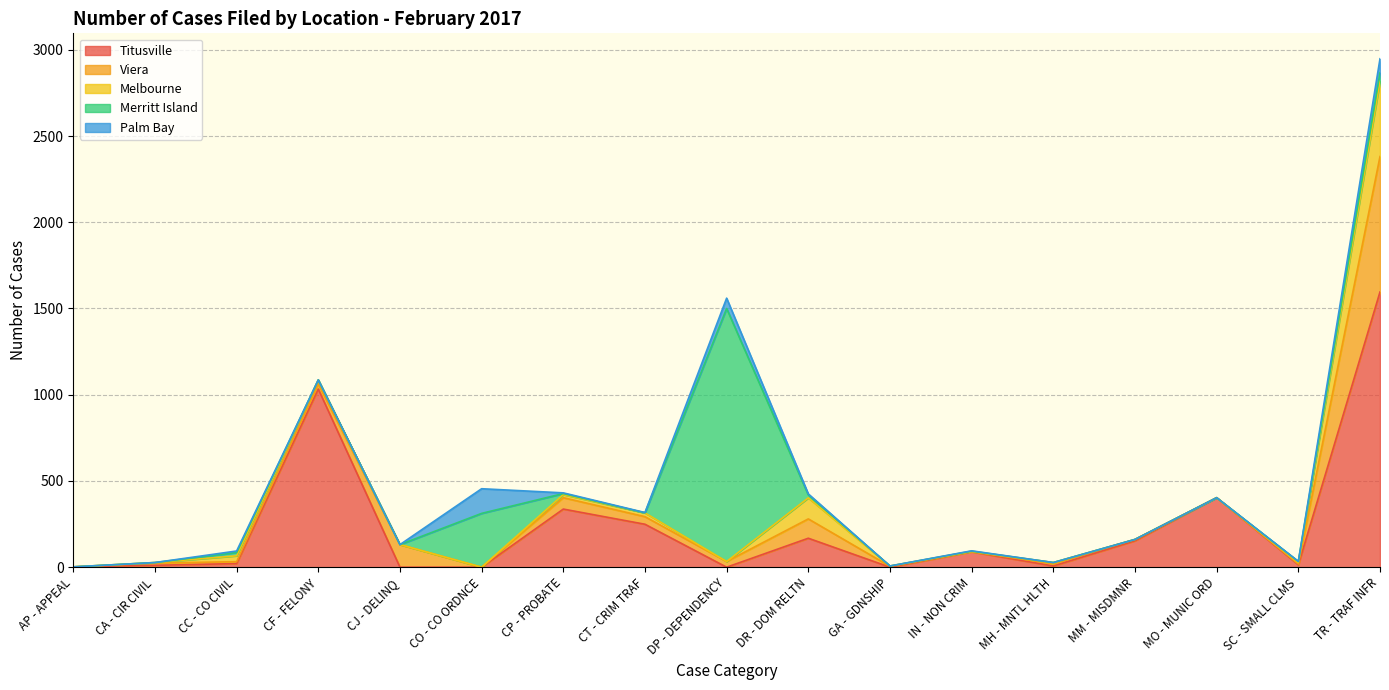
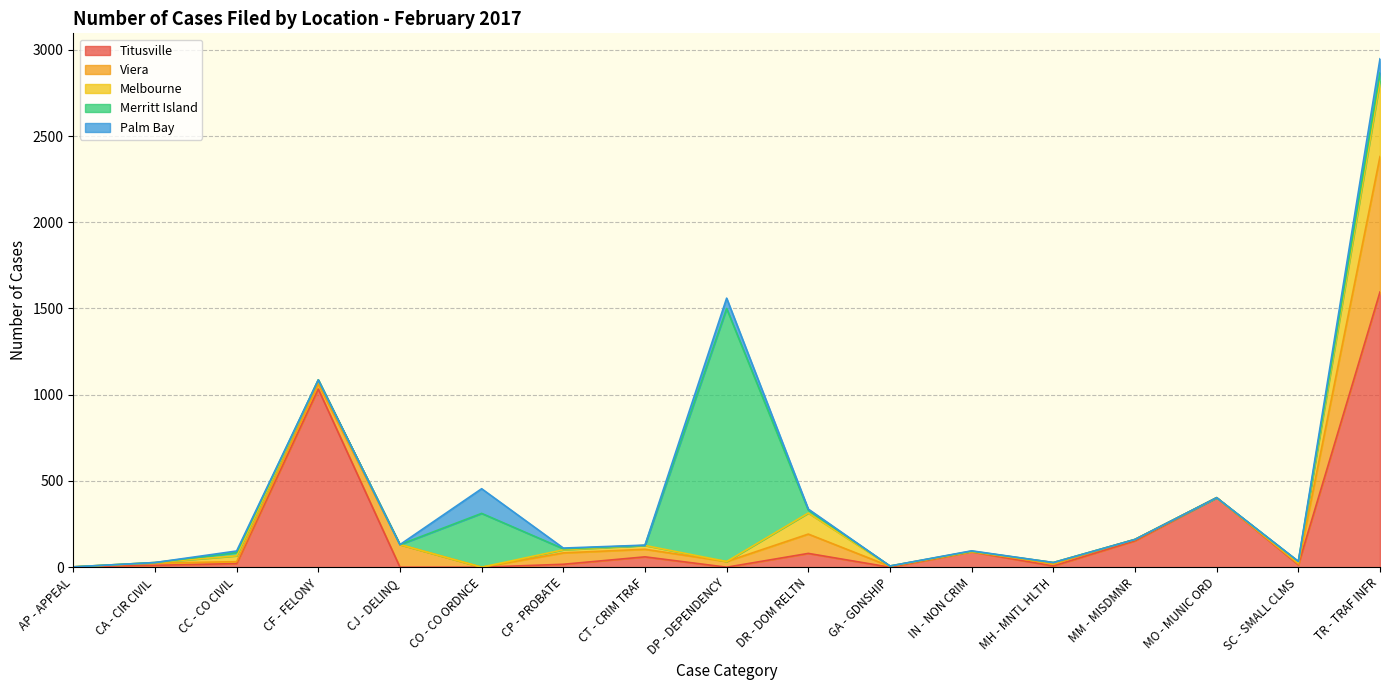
  {
    "Titusville": {
      "CF - FELONY": 1030,
      "CJ - DELINQ": 0,
-     "CP - PROBATE": 340,
-     "CT - CRIM TRAF": 250,
+     "CP - PROBATE": 20,
+     "CT - CRIM TRAF": 60,
      "DP - DEPENDENCY": 0,
-     "DR - DOM RELTN": 170,
+     "DR - DOM RELTN": 80,
      "TR - TRAF INFR": 1600
    },
    "Merritt Island": {
      "CO - CO ORDNCE": 310,
      "DP - DEPENDENCY": 1470,
      "TR - TRAF INFR": 50
    },
    "Palm Bay": {
      "CO - CO ORDNCE": 140,
      "DP - DEPENDENCY": 60,
      "TR - TRAF INFR": 80
    }
  }
